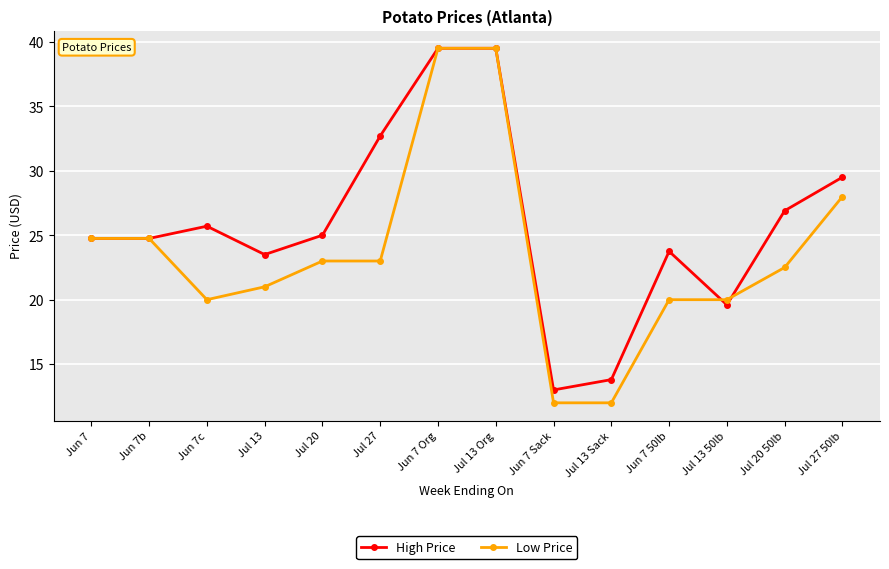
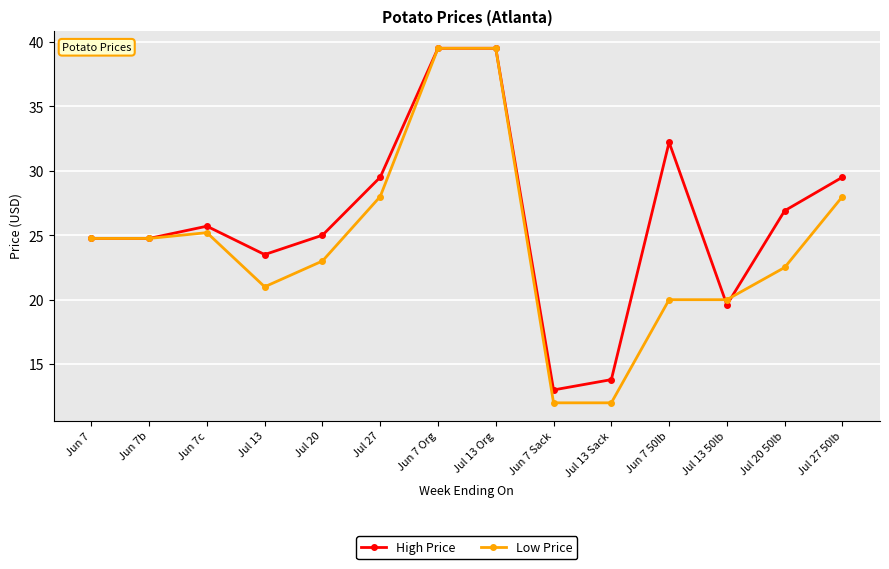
  {
    "High Price": {
      "Jun 7c": 25.7,
      "Jul 13": 23.5,
      "Jul 20": 25.0,
-     "Jul 27": 32.7,
+     "Jul 27": 29.5,
      "Jun 7 Sack": 13.0,
      "Jul 13 Sack": 13.8,
-     "Jun 7 50lb": 23.8,
+     "Jun 7 50lb": 32.2,
      "Jul 13 50lb": 19.6,
      "Jul 20 50lb": 26.9,
      "Jul 27 50lb": 29.5
    },
    "Low Price": {
-     "Jun 7c": 20.0,
+     "Jun 7c": 25.2,
      "Jul 13": 21.0,
      "Jul 20": 23.0,
-     "Jul 27": 23,
+     "Jul 27": 28,
      "Jun 7 Sack": 12.0,
      "Jul 13 Sack": 12.0,
      "Jun 7 50lb": 20.0,
      "Jul 13 50lb": 20.0,
      "Jul 20 50lb": 22.5,
      "Jul 27 50lb": 28.0
    }
  }
